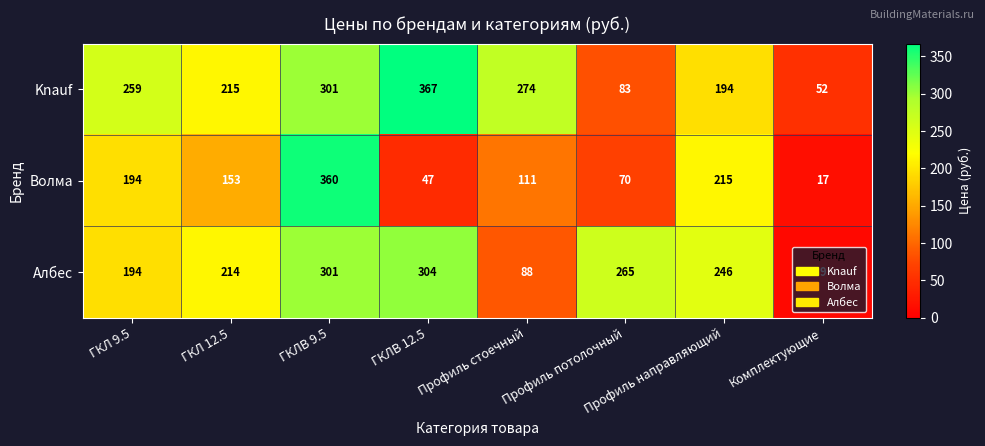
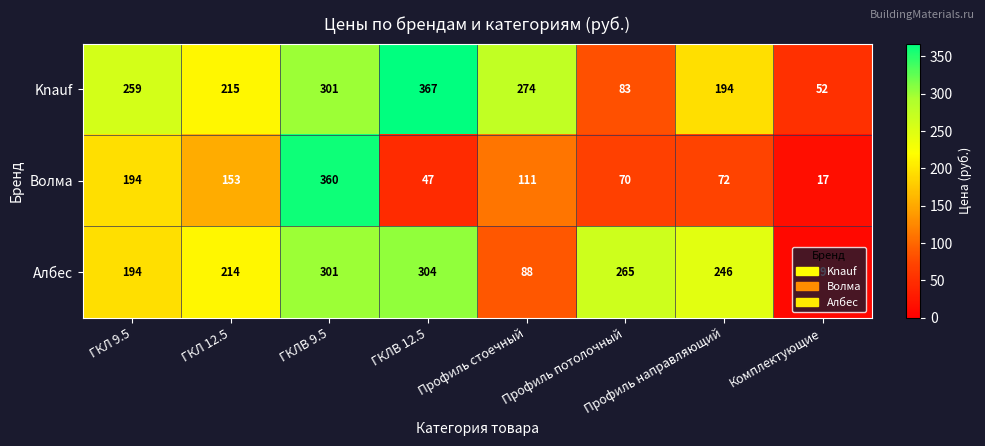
  {
    "Knauf": {
      "ГКЛ 9.5": 259,
      "ГКЛ 12.5": 215,
      "ГКЛВ 9.5": 301,
      "ГКЛВ 12.5": 367,
      "Профиль стоечный": 274,
      "Профиль потолочный": 83,
      "Профиль направляющий": 194,
      "Комплектующие": 52
    },
    "Волма": {
      "ГКЛ 9.5": 194,
      "ГКЛ 12.5": 153,
      "ГКЛВ 9.5": 360,
      "ГКЛВ 12.5": 47,
      "Профиль стоечный": 111,
      "Профиль потолочный": 70,
-     "Профиль направляющий": 215,
+     "Профиль направляющий": 72,
      "Комплектующие": 17
    },
    "Албес": {
      "ГКЛ 9.5": 194,
      "ГКЛ 12.5": 214,
      "ГКЛВ 9.5": 301,
      "ГКЛВ 12.5": 304,
      "Профиль стоечный": 88,
      "Профиль потолочный": 265,
      "Профиль направляющий": 246
    }
  }
